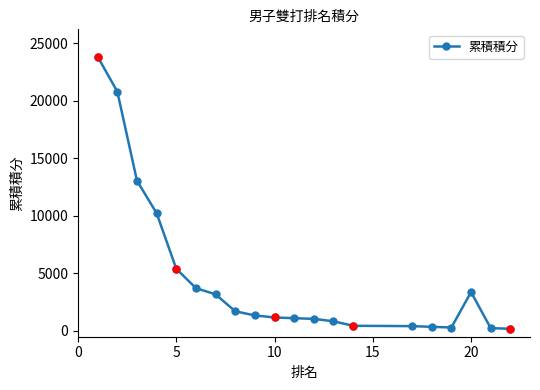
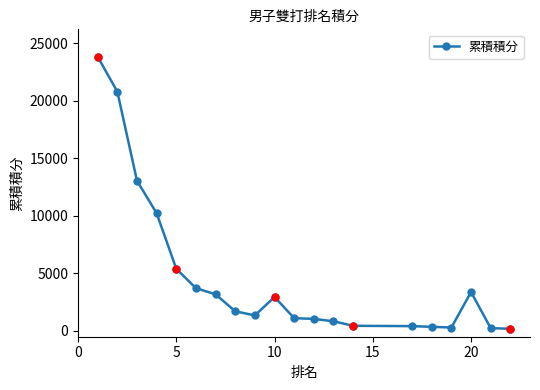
  {
    "累積積分": {
-     "10": 1200,
+     "10": 3000,
      "20": 3400
    }
  }
